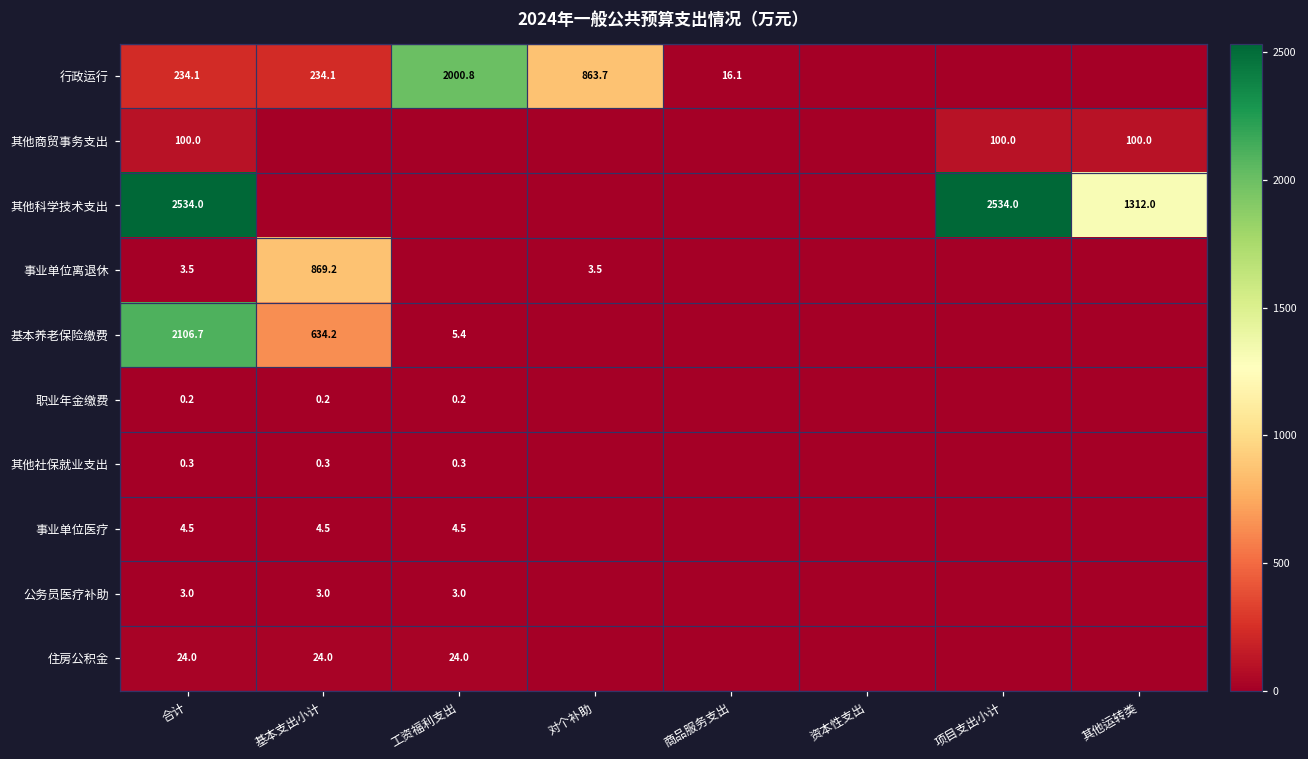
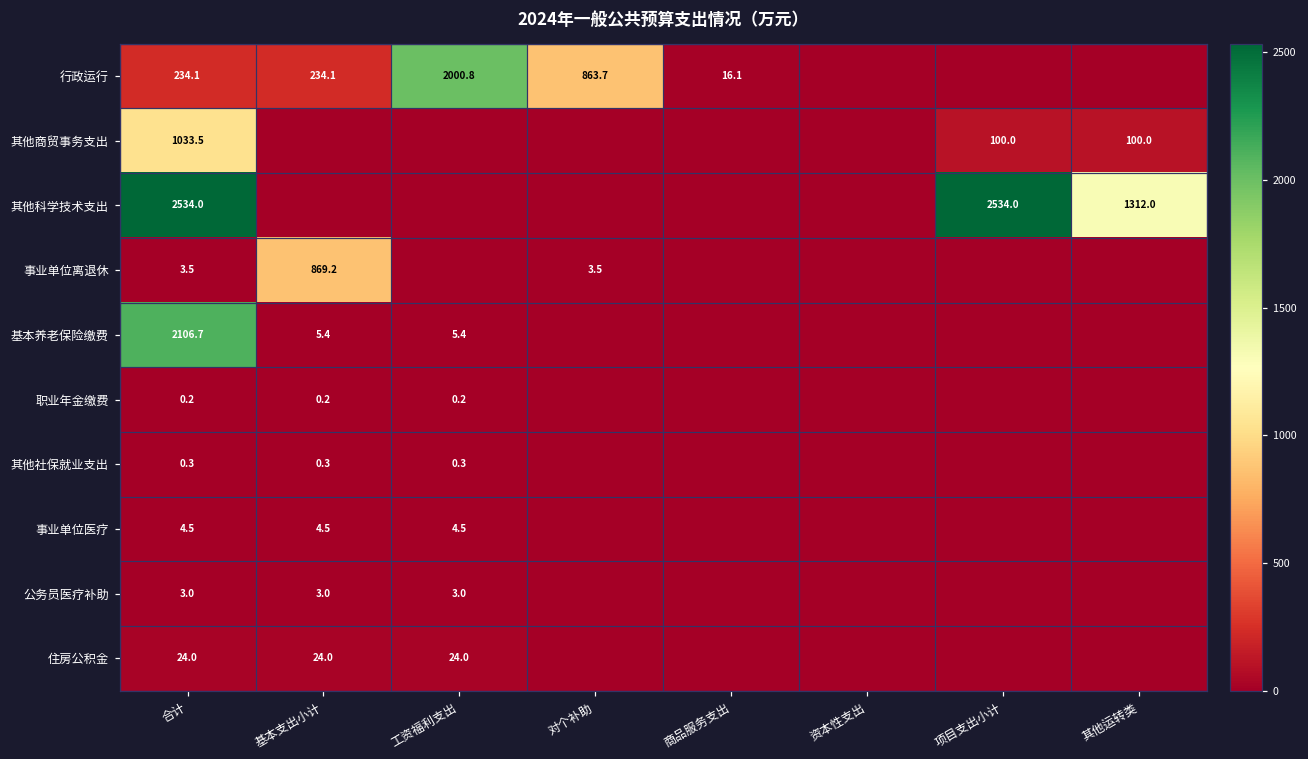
  {
    "行政运行": {
      "合计": 234.1,
      "基本支出小计": 234.1,
      "工资福利支出": 2000.8,
      "对个补助": 863.7,
      "商品服务支出": 16.1
    },
    "其他商贸事务支出": {
-     "合计": 100.0,
+     "合计": 1033.5,
      "项目支出小计": 100.0,
      "其他运转类": 100.0
    },
    "其他科学技术支出": {
      "合计": 2534.0,
      "项目支出小计": 2534.0,
      "其他运转类": 1312.0
    },
    "事业单位离退休": {
      "合计": 3.5,
      "基本支出小计": 869.2,
      "对个补助": 3.5
    },
    "基本养老保险缴费": {
      "合计": 2106.7,
-     "基本支出小计": 634.2,
+     "基本支出小计": 5.4,
      "工资福利支出": 5.4
    },
    "职业年金缴费": {
      "合计": 0.2,
      "基本支出小计": 0.2,
      "工资福利支出": 0.2
    },
    "其他社保就业支出": {
      "合计": 0.3,
      "基本支出小计": 0.3,
      "工资福利支出": 0.3
    },
    "事业单位医疗": {
      "合计": 4.5,
      "基本支出小计": 4.5,
      "工资福利支出": 4.5
    },
    "公务员医疗补助": {
      "合计": 3.0,
      "基本支出小计": 3.0,
      "工资福利支出": 3.0
    },
    "住房公积金": {
      "合计": 24.0,
      "基本支出小计": 24.0,
      "工资福利支出": 24.0
    }
  }
